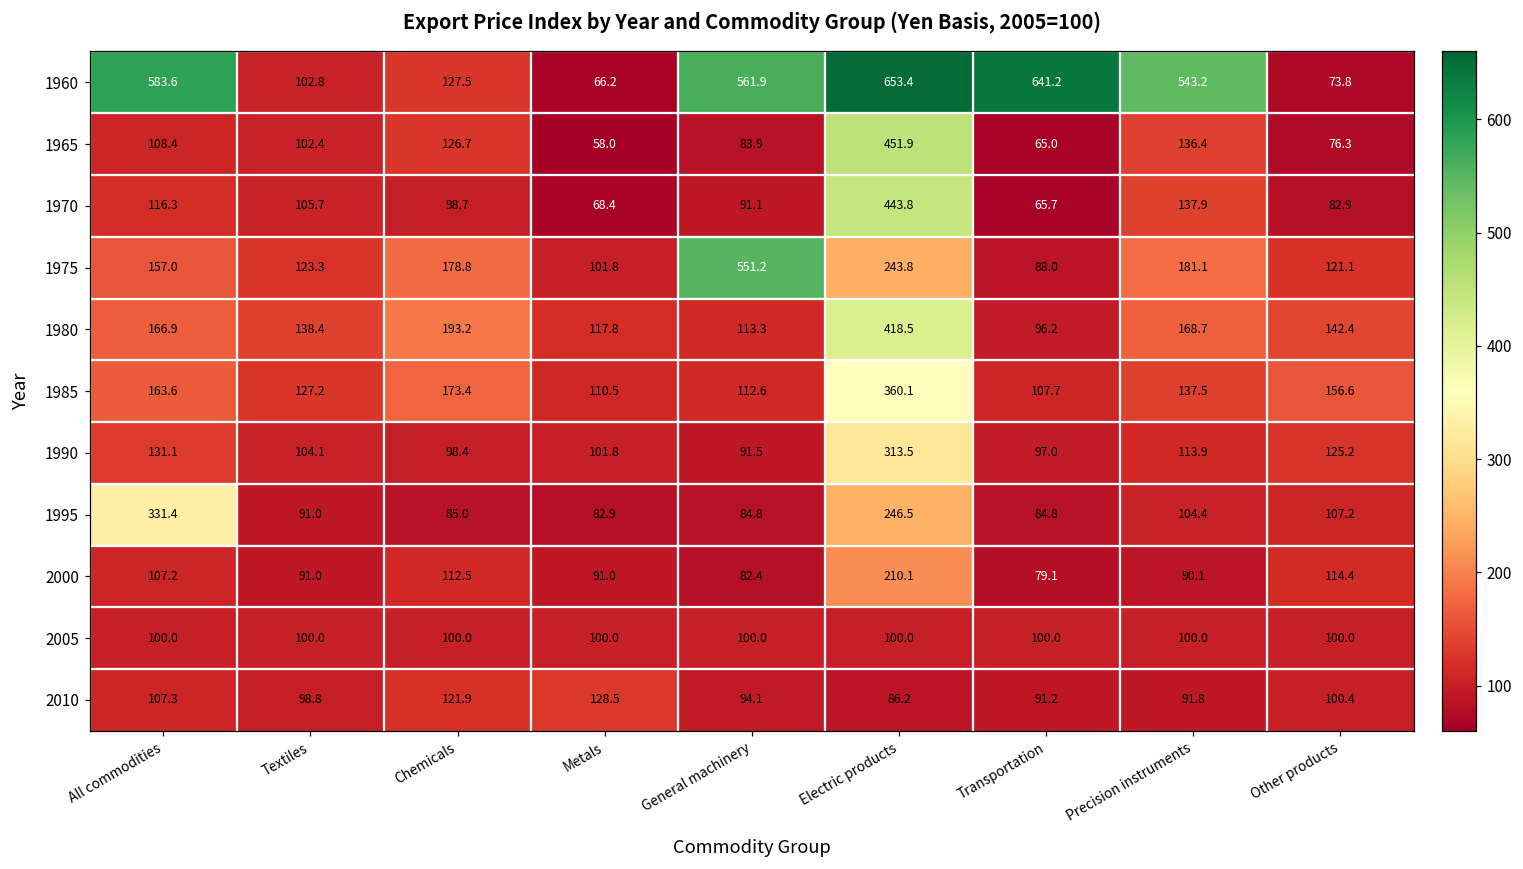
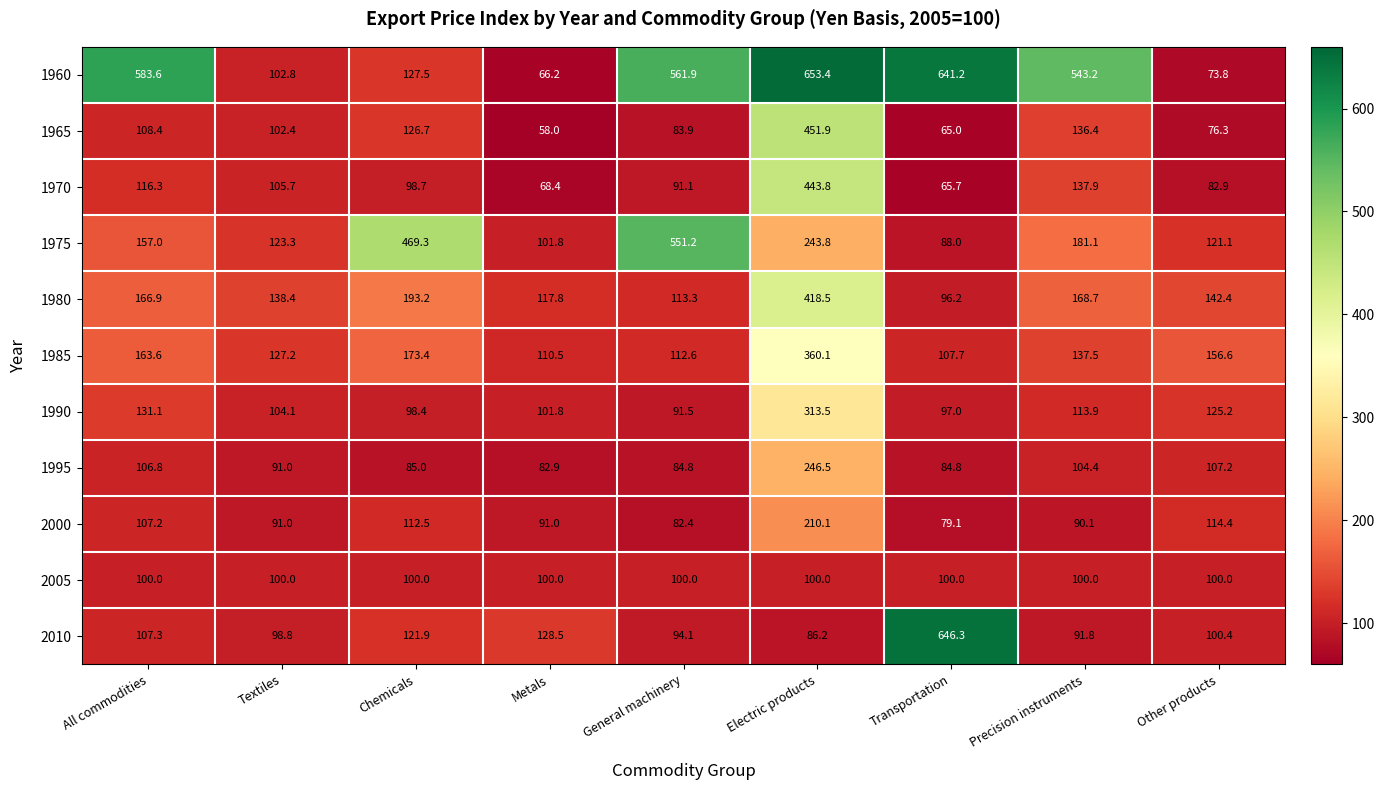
  {
    "1960": {
      "All commodities": 583.6,
      "Textiles": 102.8,
      "Chemicals": 127.5,
      "Metals": 66.2,
      "General machinery": 561.9,
      "Electric products": 653.4,
      "Transportation": 641.2,
      "Precision instruments": 543.2,
      "Other products": 73.8
    },
    "1965": {
      "All commodities": 108.4,
      "Textiles": 102.4,
      "Chemicals": 126.7,
      "Metals": 58.0,
      "General machinery": 83.9,
      "Electric products": 451.9,
      "Transportation": 65.0,
      "Precision instruments": 136.4,
      "Other products": 76.3
    },
    "1970": {
      "All commodities": 116.3,
      "Textiles": 105.7,
      "Chemicals": 98.7,
      "Metals": 68.4,
      "General machinery": 91.1,
      "Electric products": 443.8,
      "Transportation": 65.7,
      "Precision instruments": 137.9,
      "Other products": 82.9
    },
    "1975": {
      "All commodities": 157.0,
      "Textiles": 123.3,
-     "Chemicals": 178.8,
+     "Chemicals": 469.3,
      "Metals": 101.8,
      "General machinery": 551.2,
      "Electric products": 243.8,
      "Transportation": 88.0,
      "Precision instruments": 181.1,
      "Other products": 121.1
    },
    "1980": {
      "All commodities": 166.9,
      "Textiles": 138.4,
      "Chemicals": 193.2,
      "Metals": 117.8,
      "General machinery": 113.3,
      "Electric products": 418.5,
      "Transportation": 96.2,
      "Precision instruments": 168.7,
      "Other products": 142.4
    },
    "1985": {
      "All commodities": 163.6,
      "Textiles": 127.2,
      "Chemicals": 173.4,
      "Metals": 110.5,
      "General machinery": 112.6,
      "Electric products": 360.1,
      "Transportation": 107.7,
      "Precision instruments": 137.5,
      "Other products": 156.6
    },
    "1990": {
      "All commodities": 131.1,
      "Textiles": 104.1,
      "Chemicals": 98.4,
      "Metals": 101.8,
      "General machinery": 91.5,
      "Electric products": 313.5,
      "Transportation": 97.0,
      "Precision instruments": 113.9,
      "Other products": 125.2
    },
    "1995": {
-     "All commodities": 331.4,
+     "All commodities": 106.8,
      "Textiles": 91.0,
      "Chemicals": 85.0,
      "Metals": 82.9,
      "General machinery": 84.8,
      "Electric products": 246.5,
      "Transportation": 84.8,
      "Precision instruments": 104.4,
      "Other products": 107.2
    },
    "2000": {
      "All commodities": 107.2,
      "Textiles": 91.0,
      "Chemicals": 112.5,
      "Metals": 91.0,
      "General machinery": 82.4,
      "Electric products": 210.1,
      "Transportation": 79.1,
      "Precision instruments": 90.1,
      "Other products": 114.4
    },
    "2005": {
      "All commodities": 100.0,
      "Textiles": 100.0,
      "Chemicals": 100.0,
      "Metals": 100.0,
      "General machinery": 100.0,
      "Electric products": 100.0,
      "Transportation": 100.0,
      "Precision instruments": 100.0,
      "Other products": 100.0
    },
    "2010": {
      "All commodities": 107.3,
      "Textiles": 98.8,
      "Chemicals": 121.9,
      "Metals": 128.5,
      "General machinery": 94.1,
      "Electric products": 86.2,
-     "Transportation": 91.2,
+     "Transportation": 646.3,
      "Precision instruments": 91.8,
      "Other products": 100.4
    }
  }
